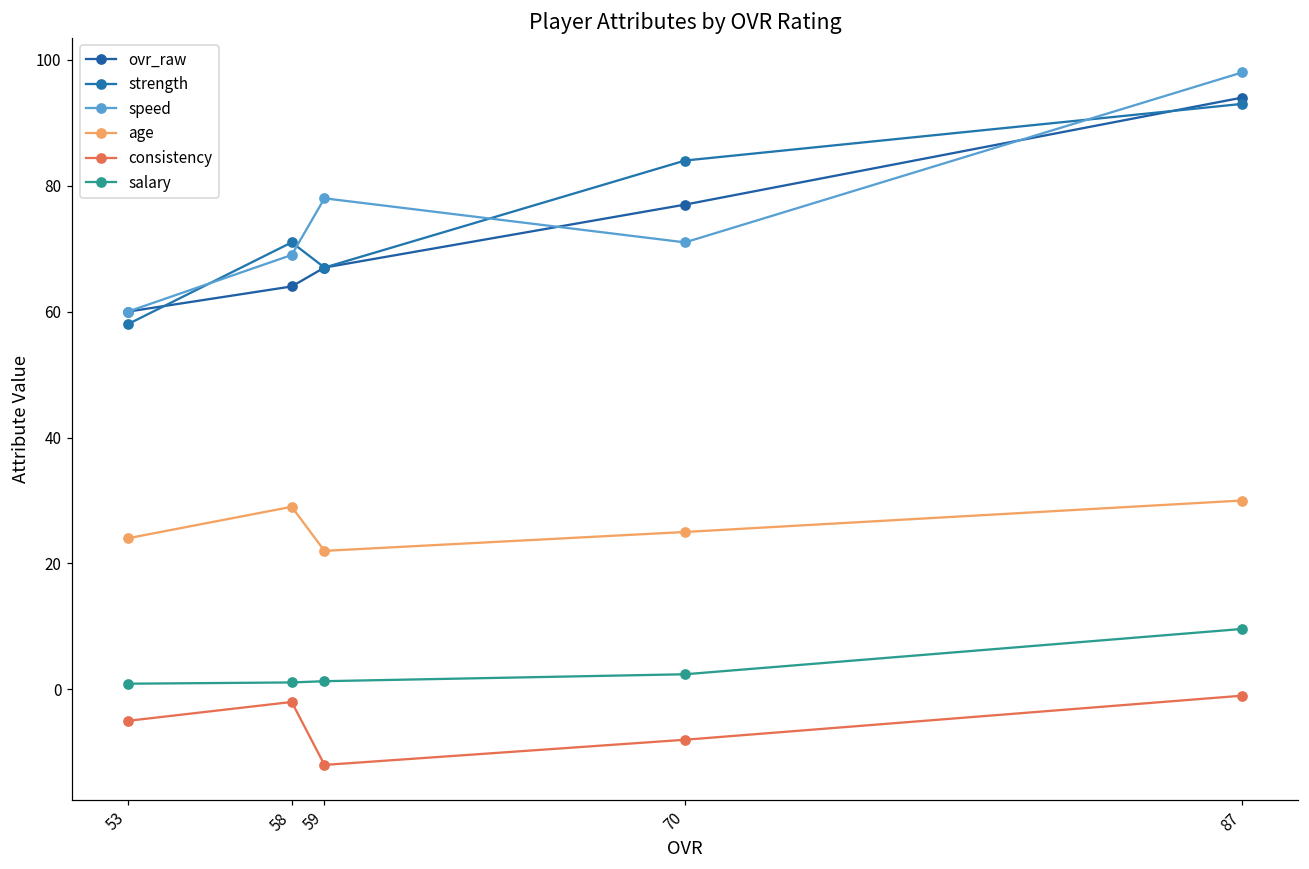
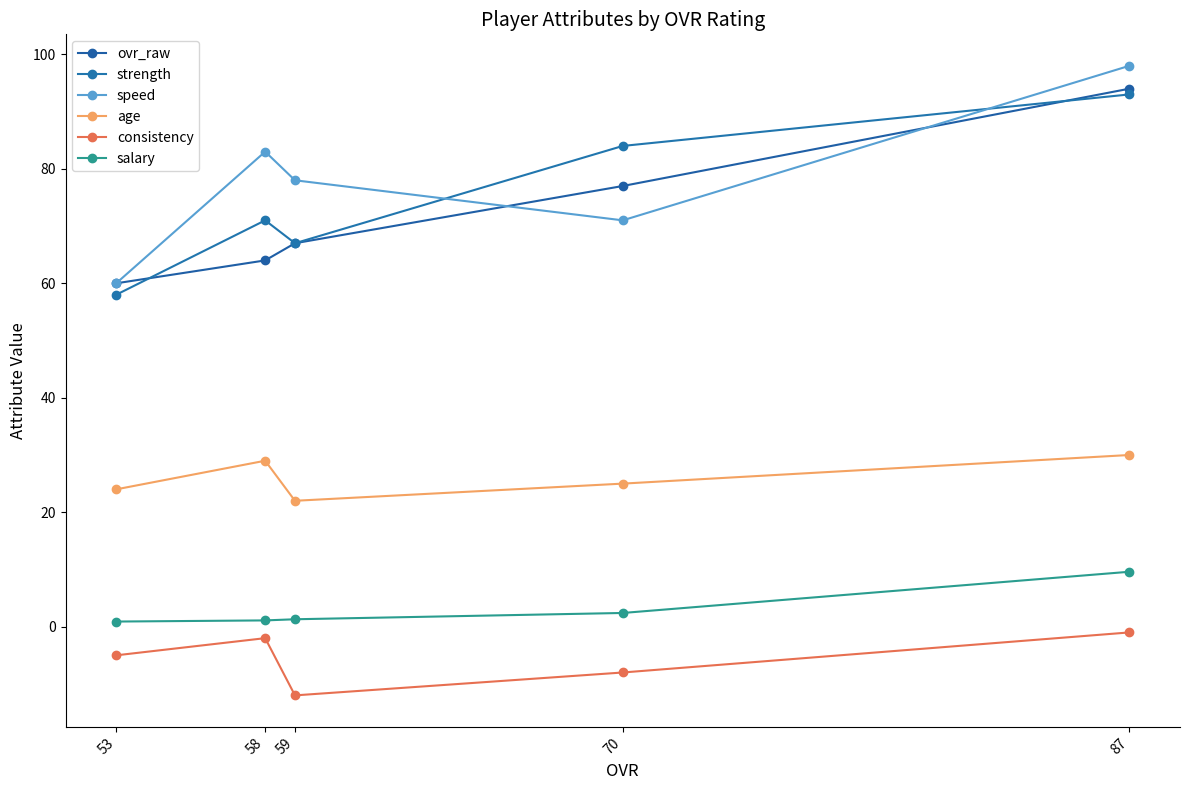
  {
    "speed": {
-     "58": 69,
+     "58": 83,
      "59": 78,
      "70": 71,
      "87": 98
    }
  }
